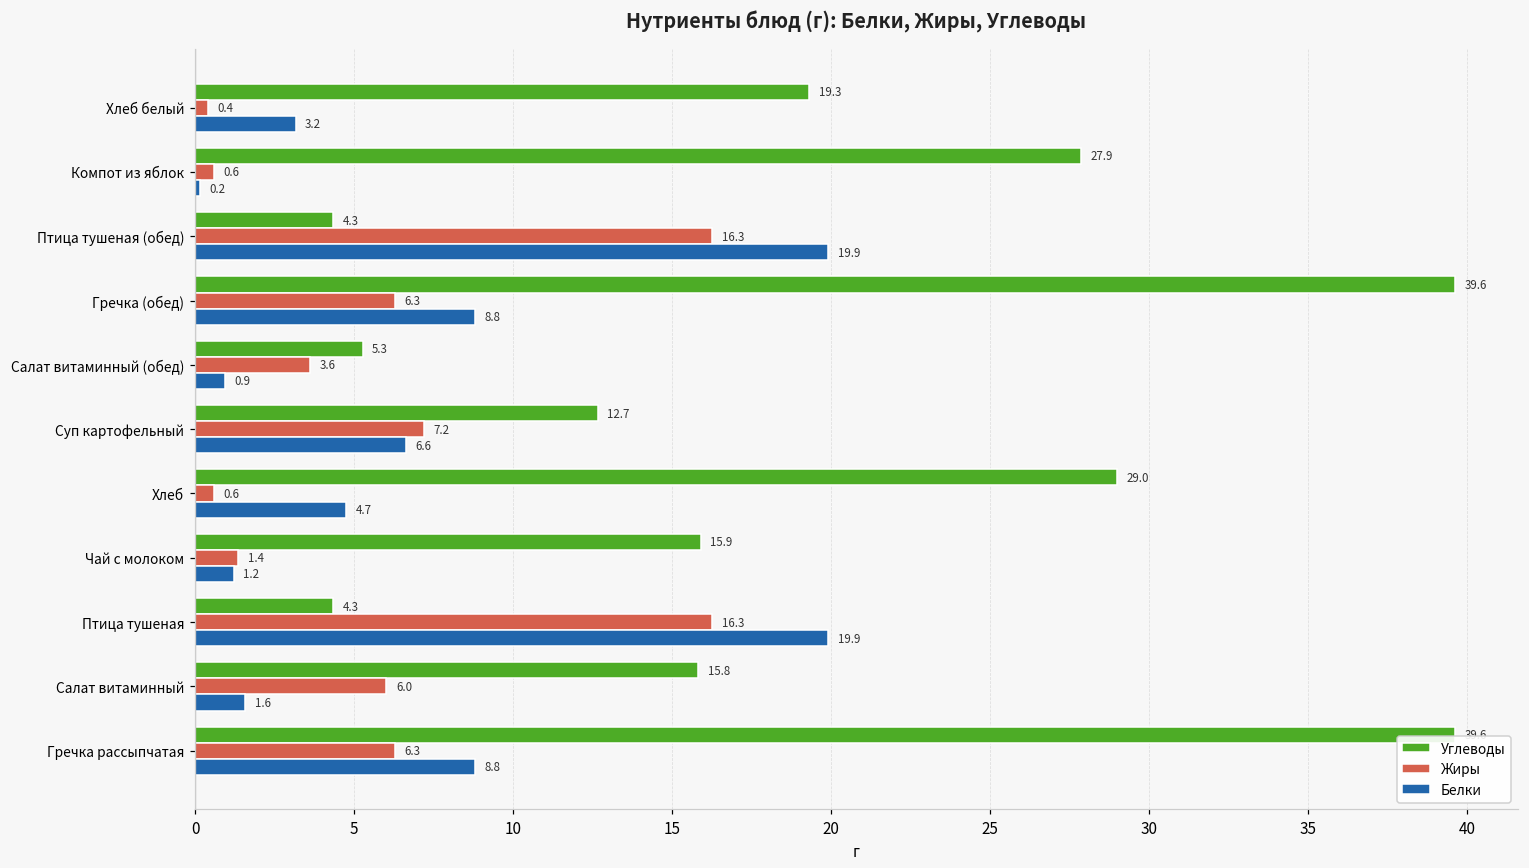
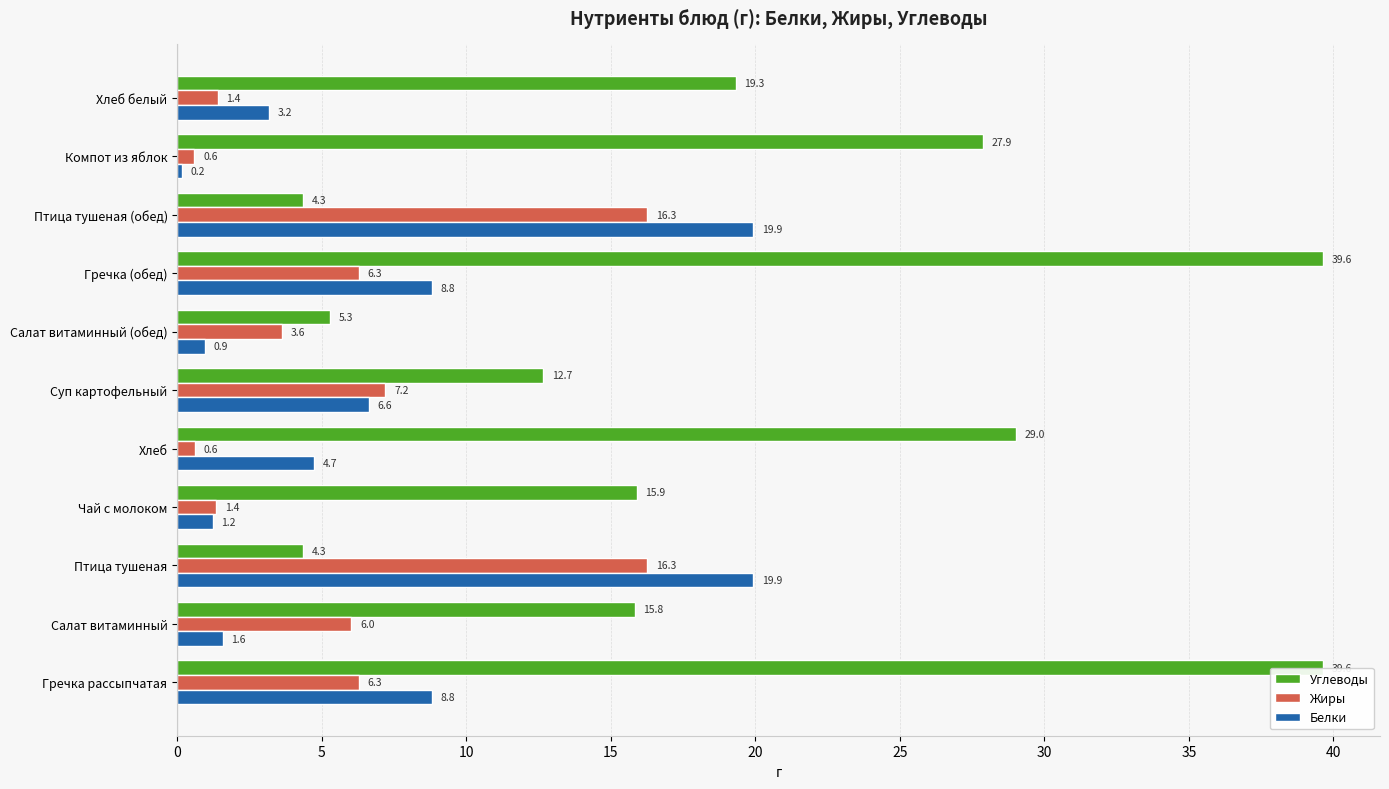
  {
    "Углеводы": {
      "Хлеб белый": 19.3,
      "Компот из яблок": 27.9,
      "Птица тушеная (обед)": 4.3,
      "Гречка (обед)": 39.6,
      "Салат витаминный (обед)": 5.3,
      "Суп картофельный": 12.7,
      "Хлеб": 29.0,
      "Чай с молоком": 15.9,
      "Птица тушеная": 4.3,
      "Салат витаминный": 15.8
    },
    "Жиры": {
-     "Хлеб белый": 0.4,
+     "Хлеб белый": 1.4,
      "Компот из яблок": 0.6,
      "Птица тушеная (обед)": 16.3,
      "Гречка (обед)": 6.3,
      "Салат витаминный (обед)": 3.6,
      "Суп картофельный": 7.2,
      "Хлеб": 0.6,
      "Чай с молоком": 1.4,
      "Птица тушеная": 16.3,
      "Салат витаминный": 6.0,
      "Гречка рассыпчатая": 6.3
    },
    "Белки": {
      "Хлеб белый": 3.2,
      "Компот из яблок": 0.2,
      "Птица тушеная (обед)": 19.9,
      "Гречка (обед)": 8.8,
      "Салат витаминный (обед)": 0.9,
      "Суп картофельный": 6.6,
      "Хлеб": 4.7,
      "Чай с молоком": 1.2,
      "Птица тушеная": 19.9,
      "Салат витаминный": 1.6,
      "Гречка рассыпчатая": 8.8
    }
  }
